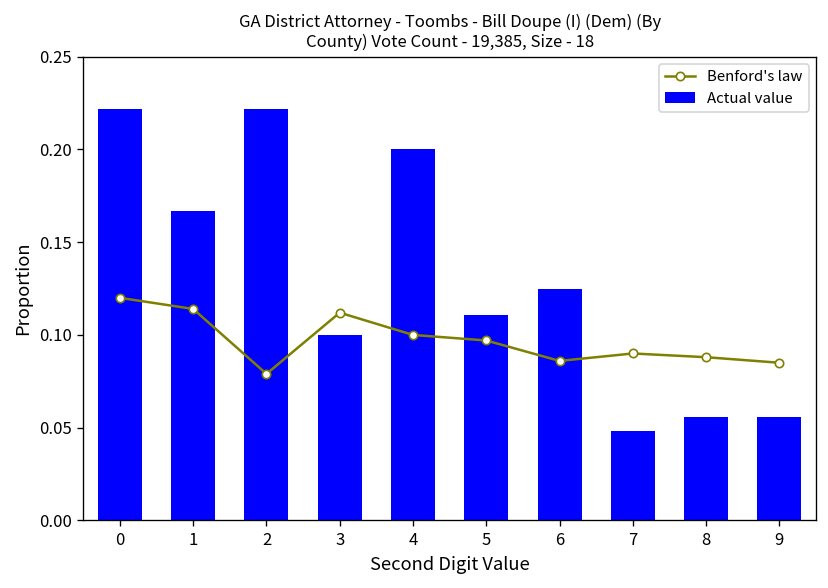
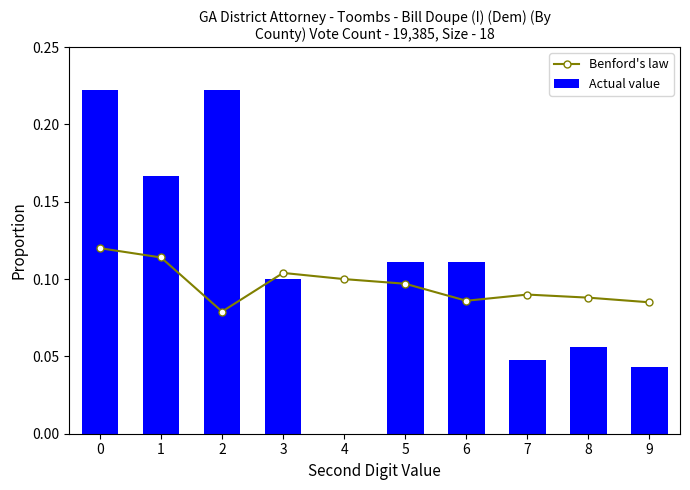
  {
    "Benford's law": {
      "0": 0.120,
      "1": 0.114,
      "2": 0.079,
-     "3": 0.112,
+     "3": 0.104,
      "4": 0.100,
      "5": 0.097,
      "6": 0.086,
      "7": 0.090,
      "8": 0.088,
      "9": 0.085
    },
    "Actual value": {
      "0": 0.222,
      "1": 0.167,
      "2": 0.222,
      "3": 0.100,
-     "4": 0.2,
+     "4": 0.0,
      "5": 0.111,
-     "6": 0.125,
+     "6": 0.111,
      "7": 0.048,
      "8": 0.056,
-     "9": 0.056
+     "9": 0.043
    }
  }
